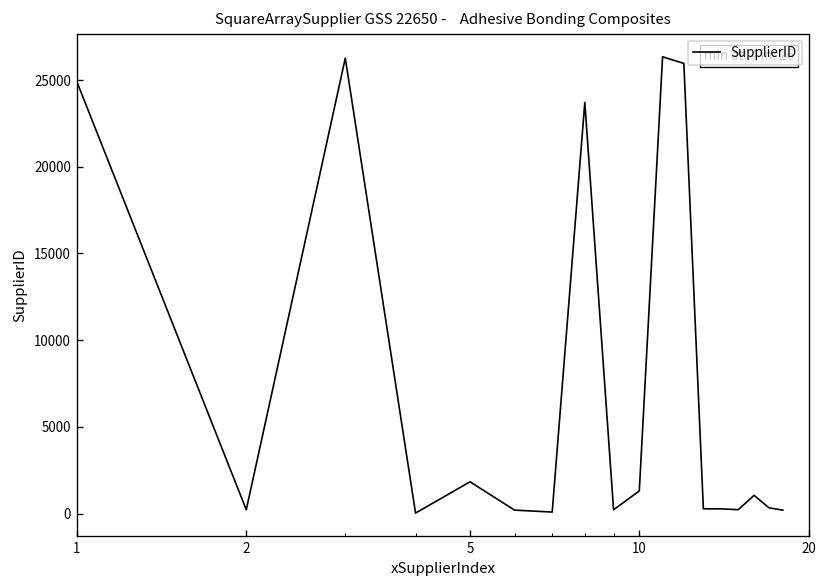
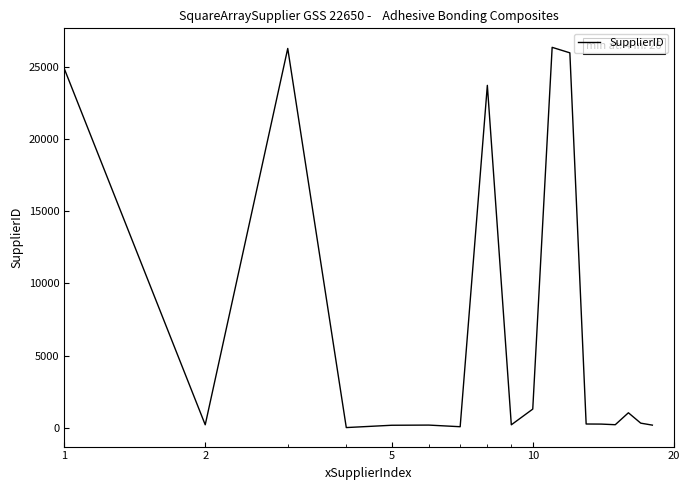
  {
    "1": 24900,
    "2": 200,
-   "5": 1800,
+   "5": 200,
    "10": 1300
  }
